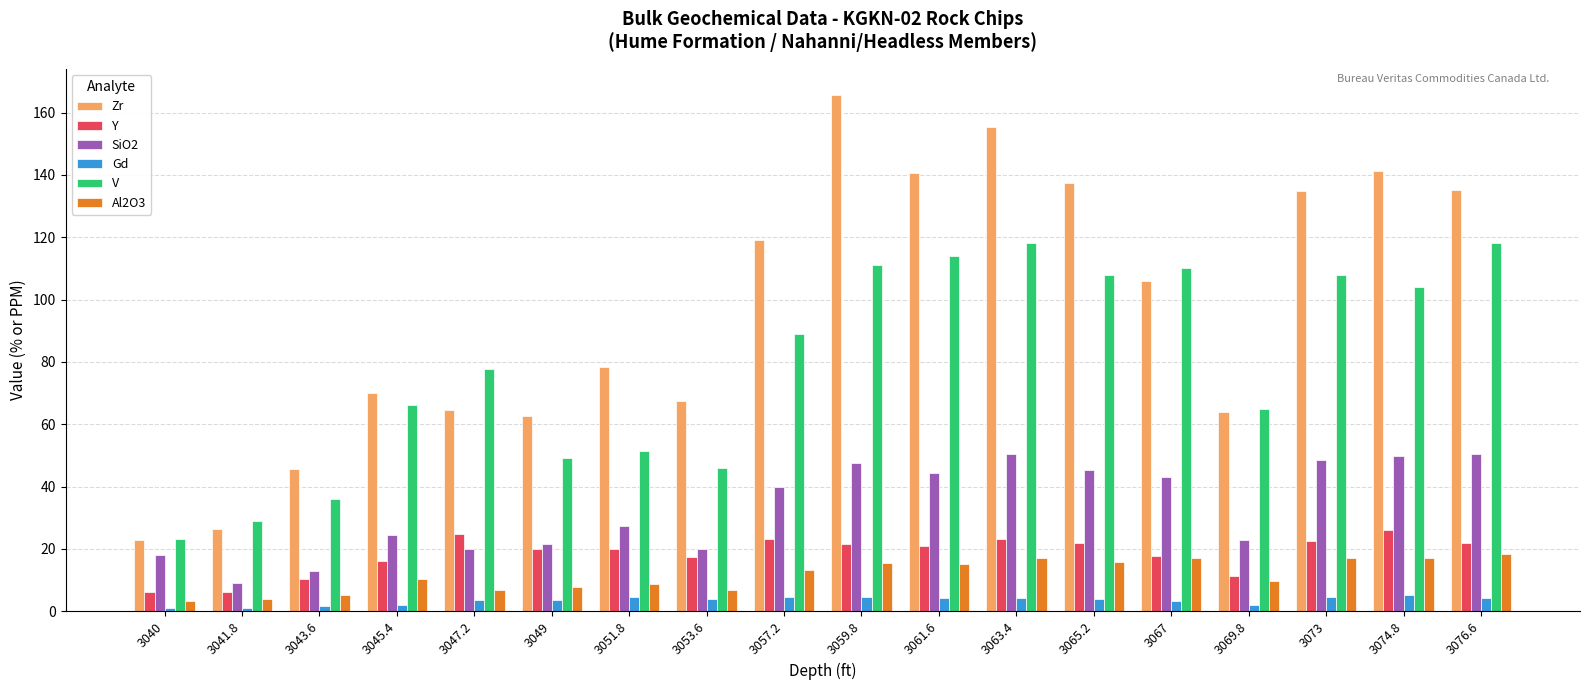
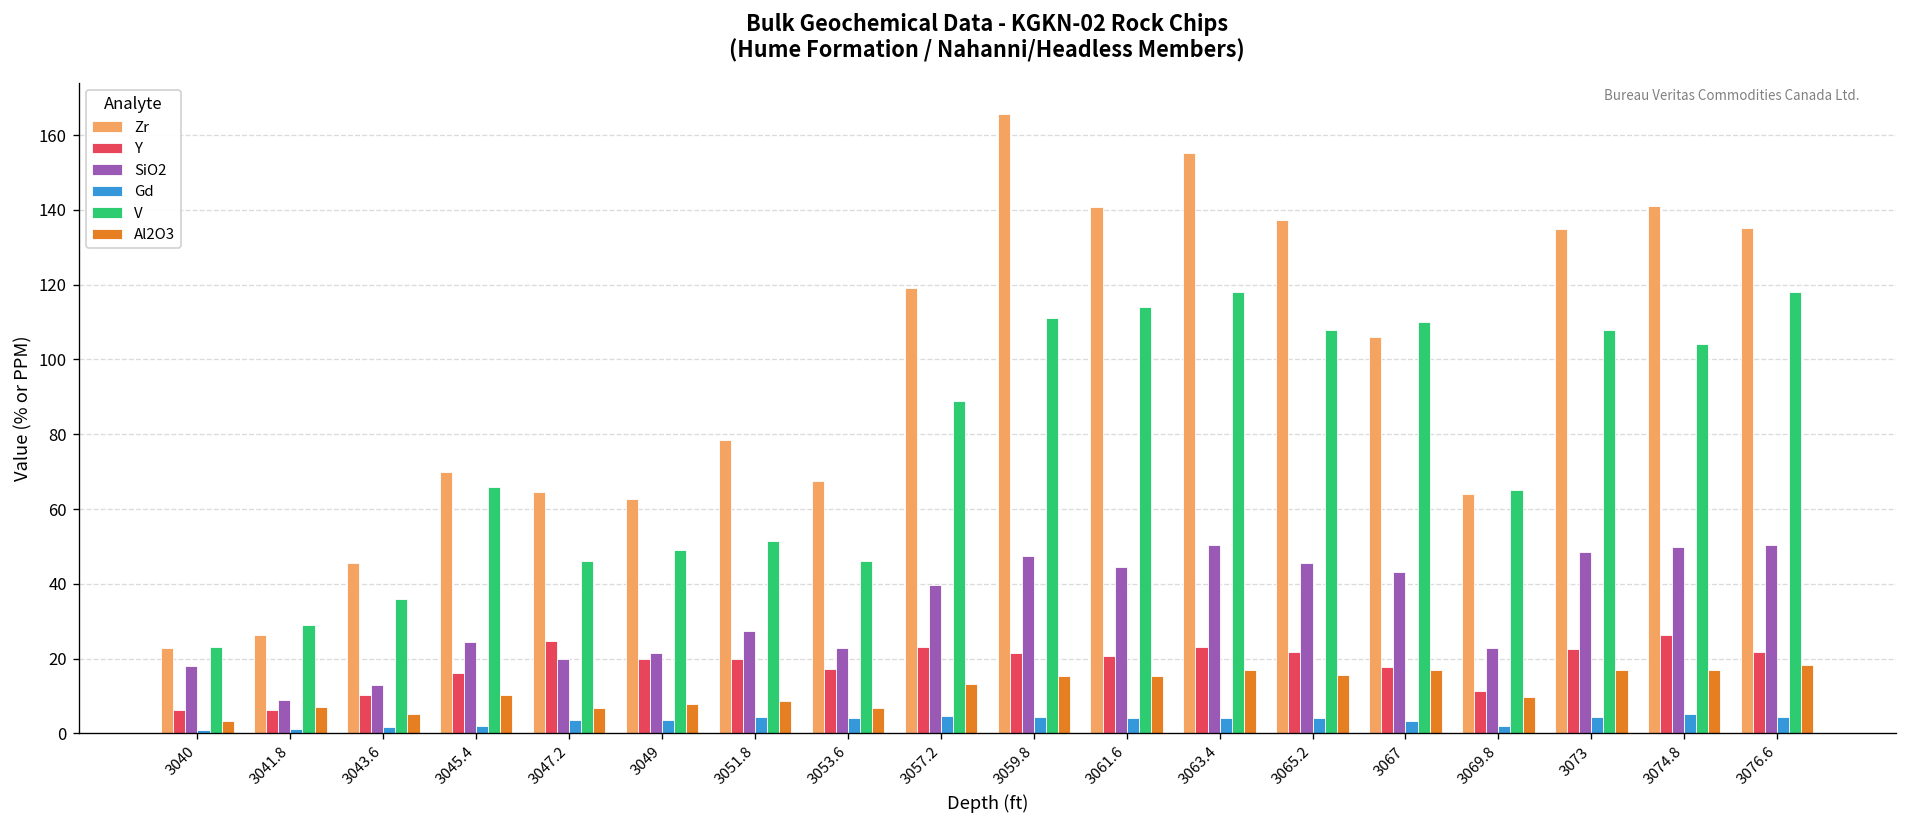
  {
    "Zr": {
      "3040": 23,
      "3041.8": 26,
      "3043.6": 46,
      "3045.4": 70,
      "3047.2": 65,
      "3049": 63,
      "3051.8": 78,
      "3053.6": 68,
      "3057.2": 119,
      "3059.8": 166,
      "3061.6": 141,
      "3063.4": 155,
      "3065.2": 137,
      "3067": 106,
      "3069.8": 64,
      "3073": 135,
      "3074.8": 141,
      "3076.6": 135
    },
    "Y": {
      "3040": 6,
      "3041.8": 6,
      "3043.6": 10,
      "3045.4": 16,
      "3047.2": 25,
      "3049": 20,
      "3051.8": 20,
      "3053.6": 17,
      "3057.2": 23,
      "3059.8": 22,
      "3061.6": 21,
      "3063.4": 23,
      "3065.2": 22,
      "3067": 18,
      "3069.8": 11,
      "3073": 23,
      "3074.8": 26,
      "3076.6": 22
    },
    "SiO2": {
      "3040": 18,
      "3041.8": 9,
      "3043.6": 13,
      "3045.4": 25,
      "3047.2": 20,
      "3049": 21,
      "3051.8": 27,
-     "3053.6": 20,
+     "3053.6": 23,
      "3057.2": 40,
      "3059.8": 48,
      "3061.6": 44,
      "3063.4": 50,
      "3065.2": 45,
      "3067": 43,
      "3069.8": 23,
      "3073": 49,
      "3074.8": 50,
      "3076.6": 50
    },
    "Gd": {
      "3040": 1,
      "3041.8": 1,
      "3043.6": 2,
      "3045.4": 2,
      "3047.2": 4,
      "3049": 4,
      "3051.8": 4,
      "3053.6": 4,
      "3057.2": 5,
      "3059.8": 4,
      "3061.6": 4,
      "3063.4": 4,
      "3065.2": 4,
      "3067": 3,
      "3069.8": 2,
      "3073": 4,
      "3074.8": 5,
      "3076.6": 4
    },
    "V": {
      "3040": 23,
      "3041.8": 29,
      "3043.6": 36,
      "3045.4": 66,
-     "3047.2": 78,
+     "3047.2": 46,
      "3049": 49,
      "3051.8": 51,
      "3053.6": 46,
      "3057.2": 89,
      "3059.8": 111,
      "3061.6": 114,
      "3063.4": 118,
      "3065.2": 108,
      "3067": 110,
      "3069.8": 65,
      "3073": 108,
      "3074.8": 104,
      "3076.6": 118
    },
    "Al2O3": {
      "3040": 3,
-     "3041.8": 4,
+     "3041.8": 7,
      "3043.6": 5,
      "3045.4": 10,
      "3047.2": 7,
      "3049": 8,
      "3051.8": 9,
      "3053.6": 7,
      "3057.2": 13,
      "3059.8": 15,
      "3061.6": 15,
      "3063.4": 17,
      "3065.2": 16,
      "3067": 17,
      "3069.8": 10,
      "3073": 17,
      "3074.8": 17,
      "3076.6": 18
    }
  }
